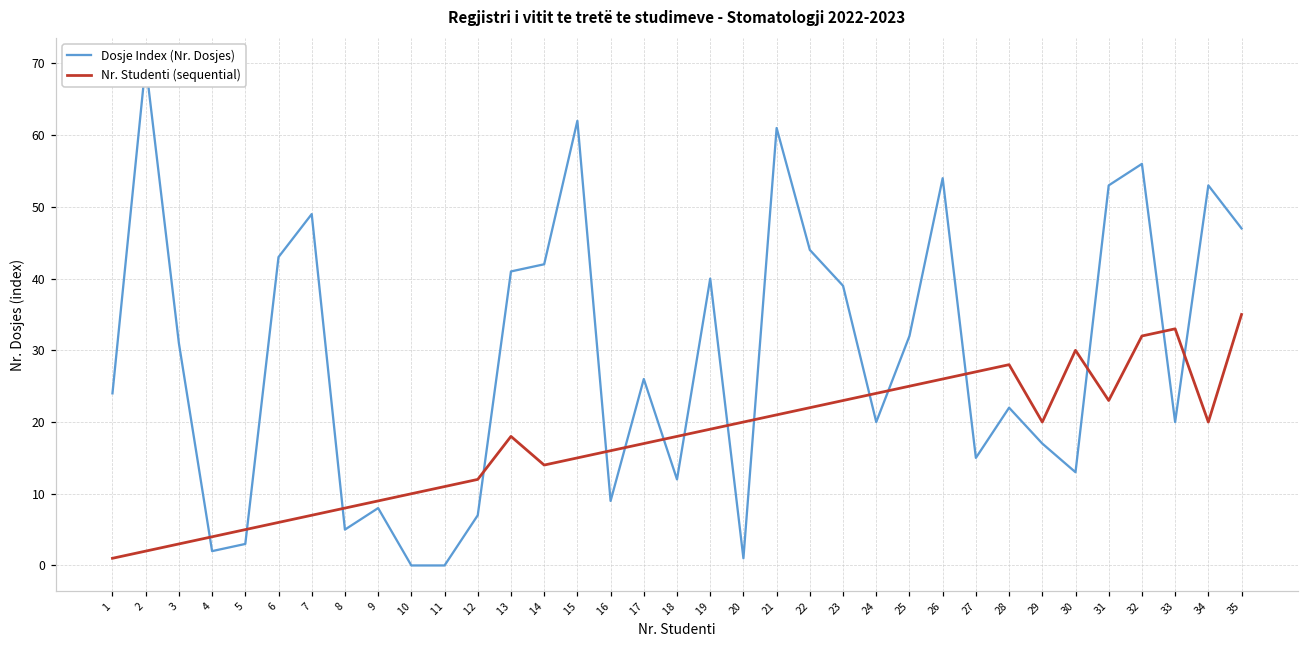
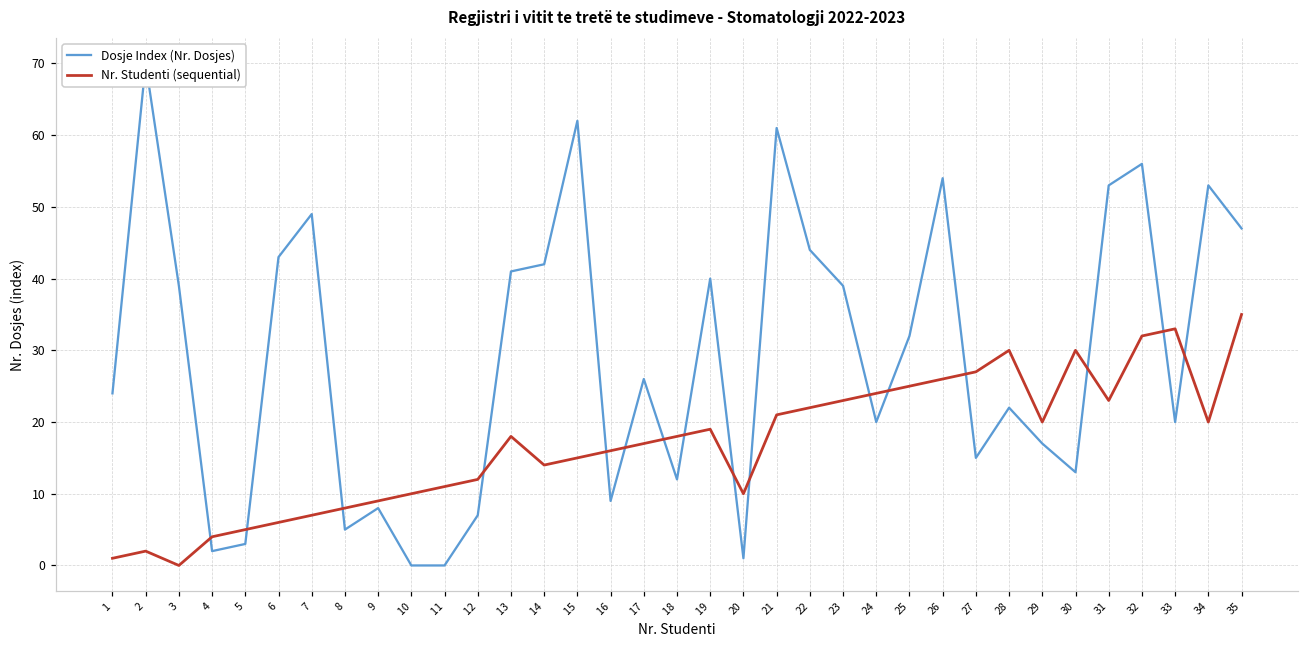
  {
    "Dosje Index (Nr. Dosjes)": {
      "1": 24,
-     "3": 31,
+     "3": 39,
      "4": 2,
      "5": 3,
      "6": 43,
      "7": 49,
      "8": 5,
      "9": 8,
      "10": 0,
      "11": 0,
      "12": 7,
      "13": 41,
      "14": 42,
      "15": 62,
      "16": 9,
      "17": 26,
      "18": 12,
      "19": 40,
      "20": 1,
      "21": 61,
      "22": 44,
      "23": 39,
      "24": 20,
      "25": 32,
      "26": 54,
      "27": 15,
      "28": 22,
      "29": 17,
      "30": 13,
      "31": 53,
      "32": 56,
      "33": 20,
      "34": 53,
      "35": 47
    },
    "Nr. Studenti (sequential)": {
      "1": 1,
      "2": 2,
-     "3": 3,
+     "3": 0,
      "4": 4,
      "5": 5,
      "6": 6,
      "7": 7,
      "8": 8,
      "9": 9,
      "10": 10,
      "11": 11,
      "12": 12,
      "13": 18,
      "14": 14,
      "15": 15,
      "16": 16,
      "17": 17,
      "18": 18,
      "19": 19,
-     "20": 20,
+     "20": 10,
      "21": 21,
      "22": 22,
      "23": 23,
      "24": 24,
      "25": 25,
      "26": 26,
      "27": 27,
-     "28": 28,
+     "28": 30,
      "29": 20,
      "30": 30,
      "31": 23,
      "32": 32,
      "33": 33,
      "34": 20,
      "35": 35
    }
  }
